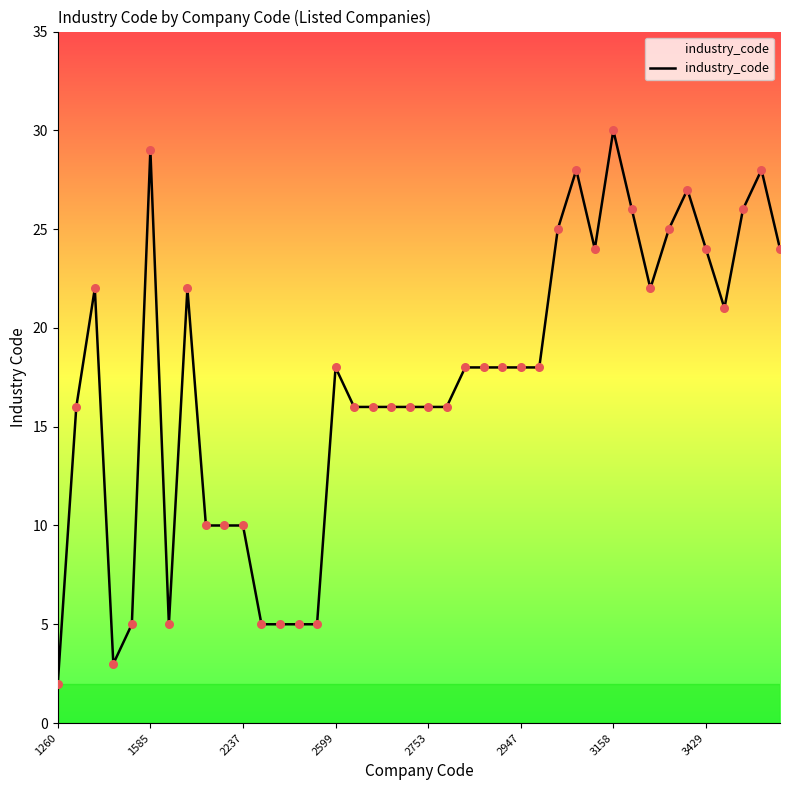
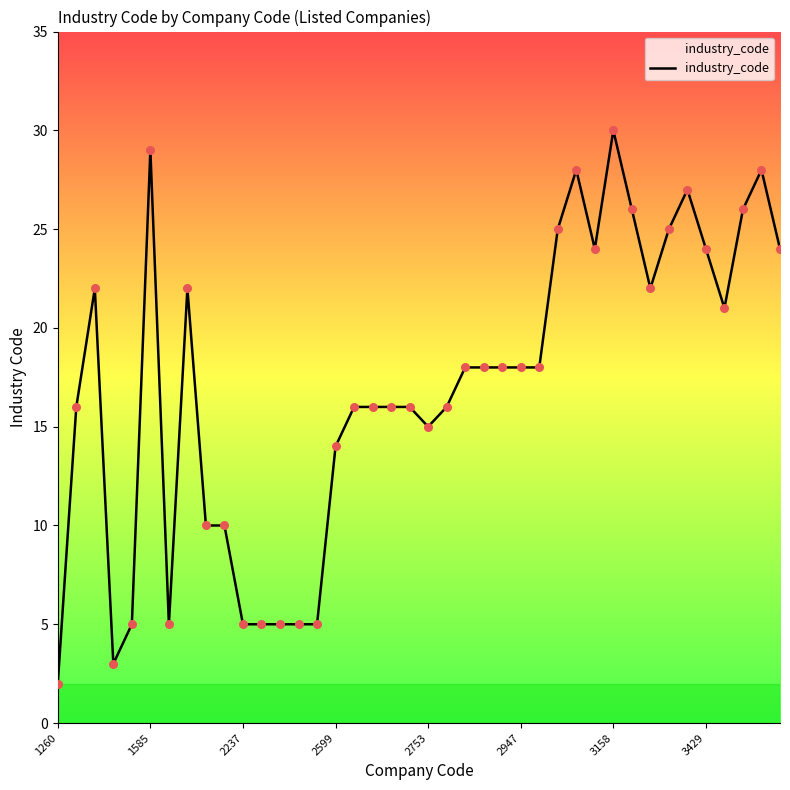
  {
    "1260": 2,
    "1585": 29,
-   "2237": 10,
-   "2599": 18,
-   "2753": 16,
+   "2237": 5,
+   "2599": 14,
+   "2753": 15,
    "2947": 18,
    "3158": 30,
    "3429": 24
  }
